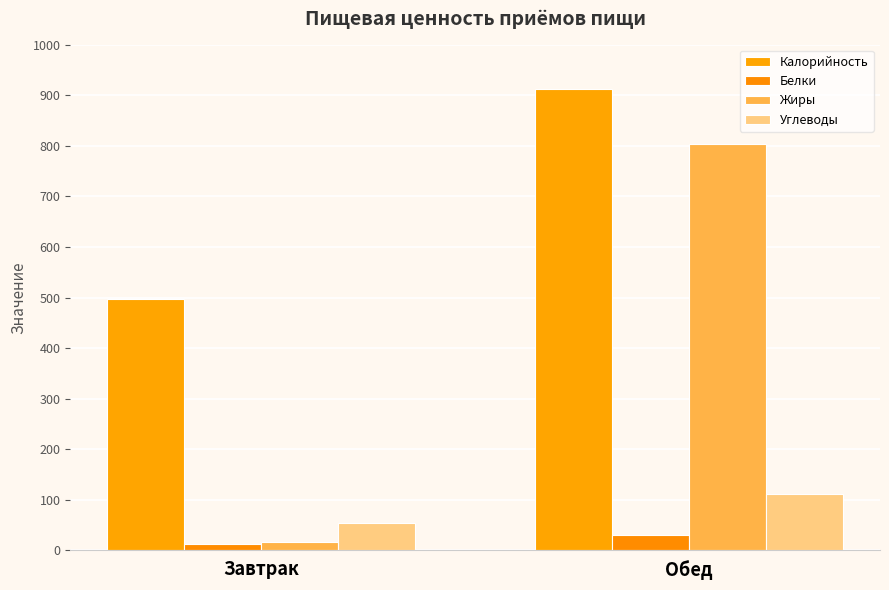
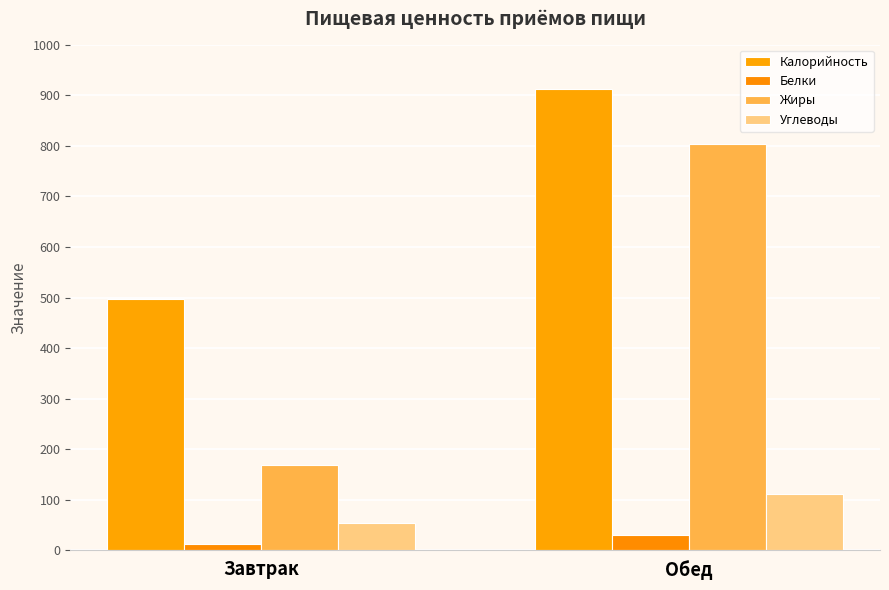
  {
    "Жиры": {
-     "Завтрак": 20,
+     "Завтрак": 170,
      "Обед": 800
    },
    "Углеводы": {
      "Завтрак": 50,
      "Обед": 110
    }
  }
